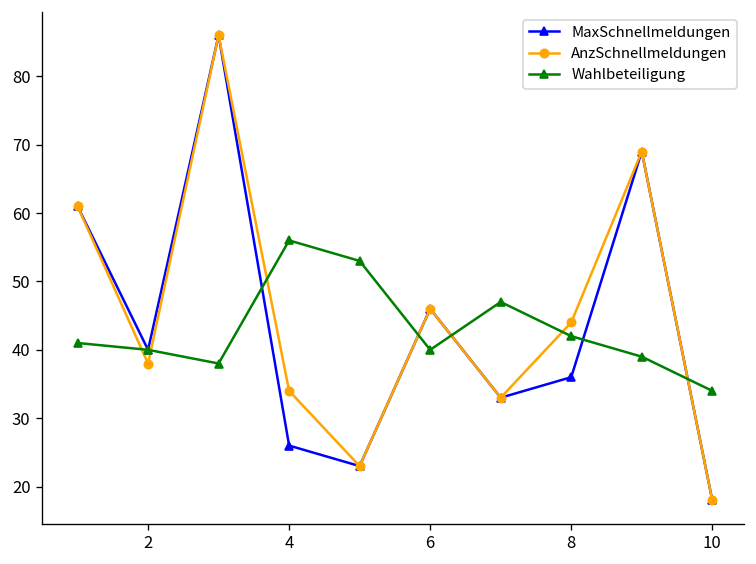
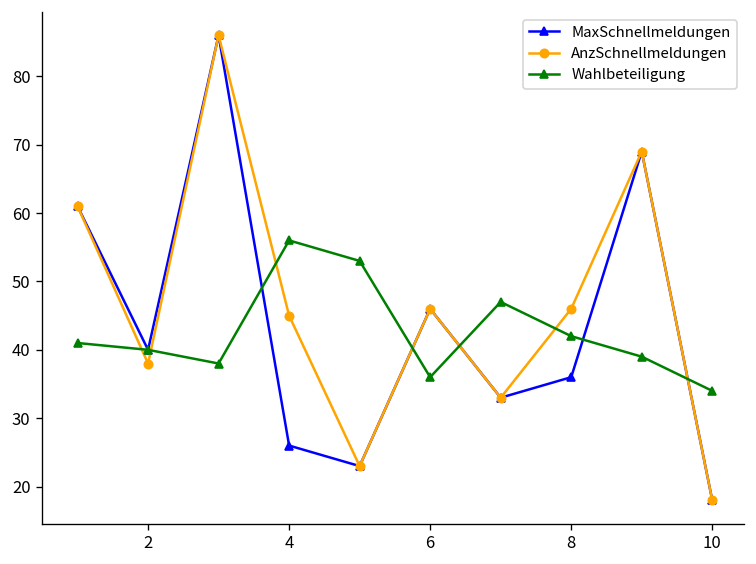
  {
    "MaxSchnellmeldungen": {
      "4": 26,
      "8": 36
    },
    "AnzSchnellmeldungen": {
      "2": 38,
-     "4": 34,
-     "8": 44
+     "4": 45,
+     "8": 46
    },
    "Wahlbeteiligung": {
      "4": 56,
-     "6": 40,
+     "6": 36,
      "8": 42,
      "10": 34
    }
  }
